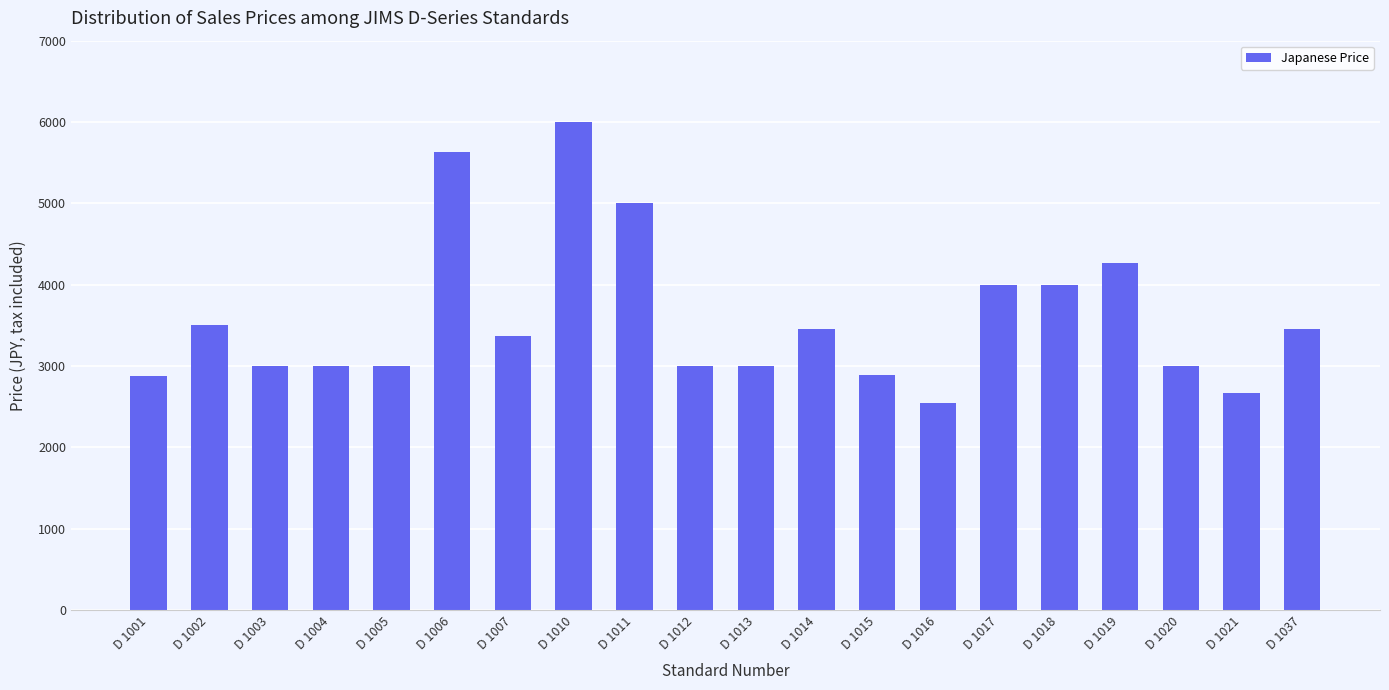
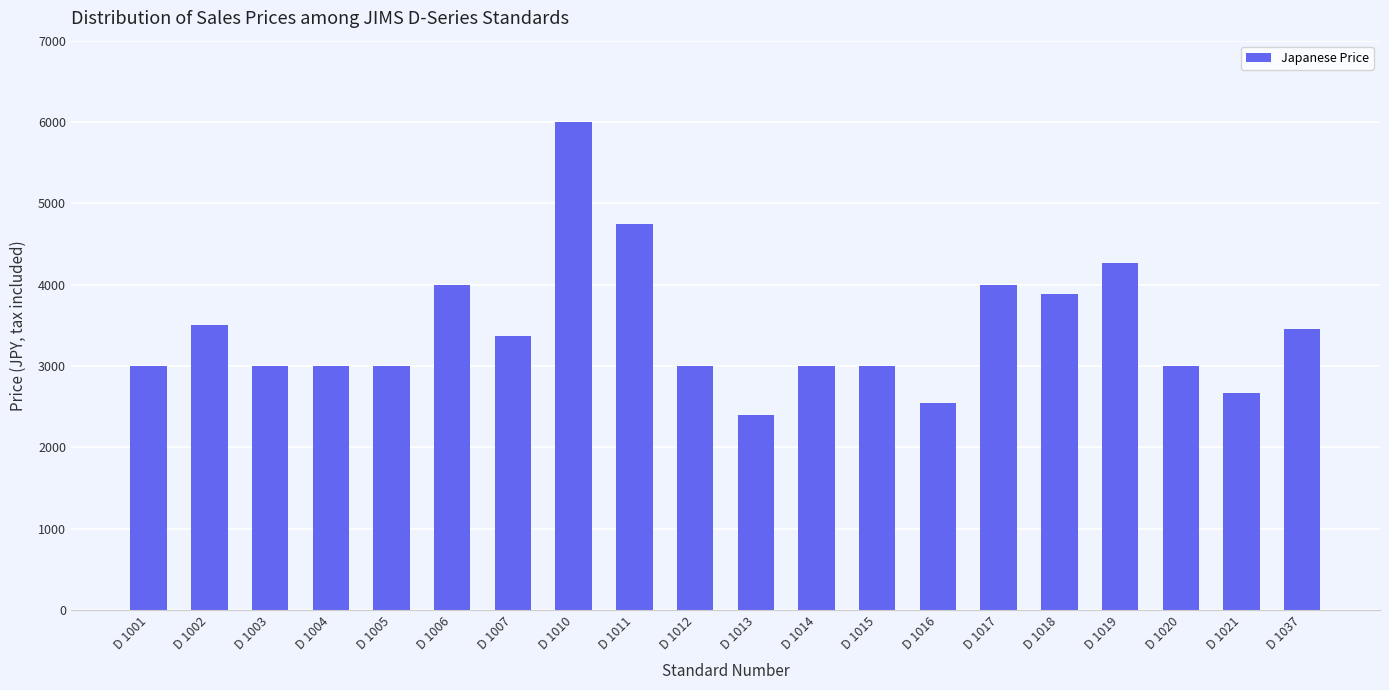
  {
-   "D 1001": 2900,
+   "D 1001": 3000,
    "D 1002": 3500,
    "D 1003": 3000,
    "D 1004": 3000,
    "D 1005": 3000,
-   "D 1006": 5600,
+   "D 1006": 4000,
    "D 1007": 3400,
    "D 1010": 6000,
-   "D 1011": 5000,
+   "D 1011": 4800,
    "D 1012": 3000,
-   "D 1013": 3000,
-   "D 1014": 3500,
-   "D 1015": 2900,
+   "D 1013": 2400,
+   "D 1014": 3000,
+   "D 1015": 3000,
    "D 1016": 2500,
    "D 1017": 4000,
-   "D 1018": 4000,
+   "D 1018": 3900,
    "D 1019": 4300,
    "D 1020": 3000,
    "D 1021": 2700,
    "D 1037": 3500
  }
